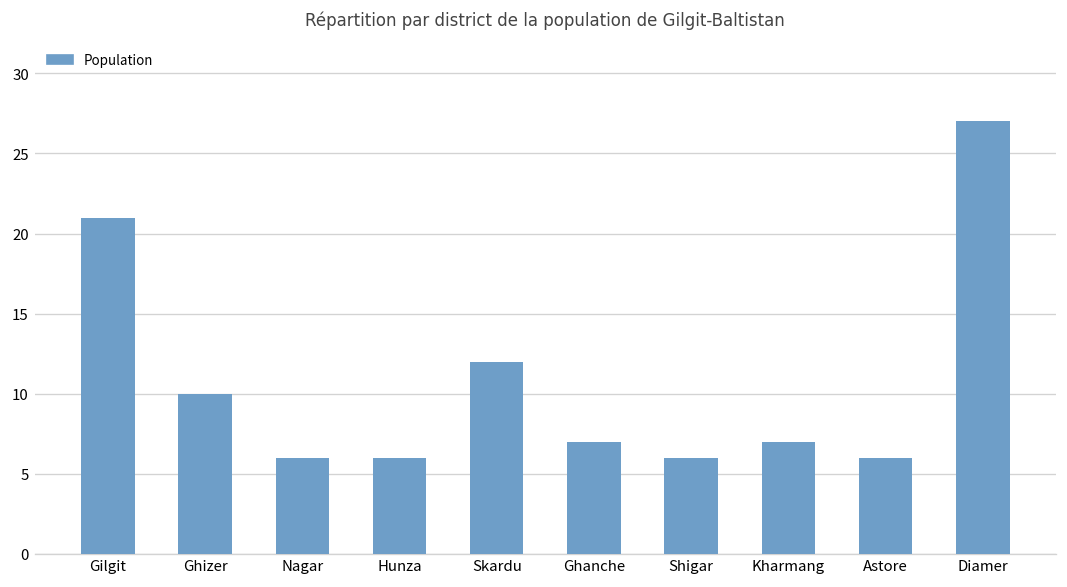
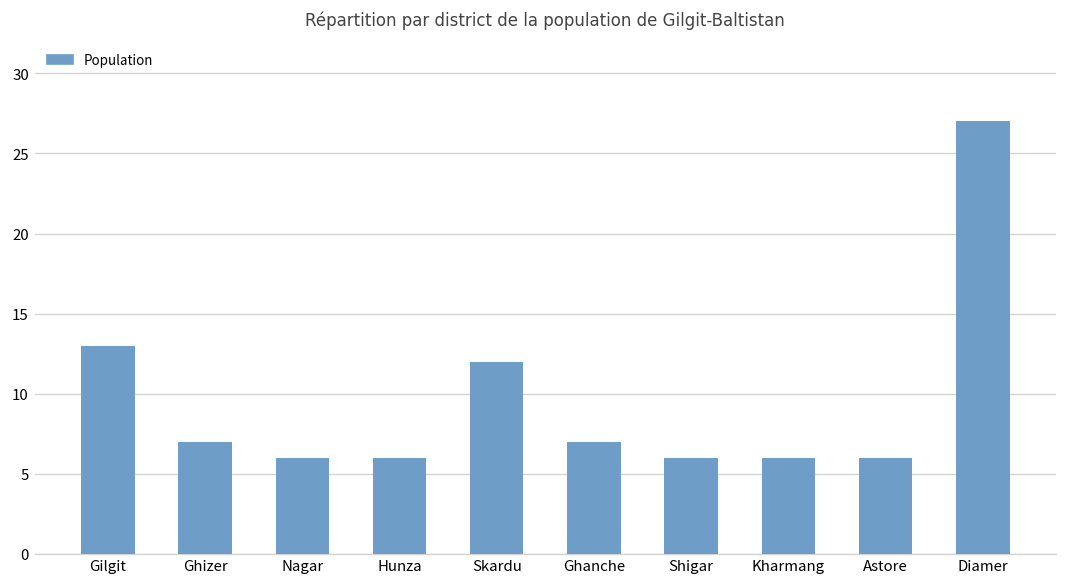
  {
-   "Gilgit": 21,
-   "Ghizer": 10,
+   "Gilgit": 13,
+   "Ghizer": 7,
    "Nagar": 6,
    "Hunza": 6,
    "Skardu": 12,
    "Ghanche": 7,
    "Shigar": 6,
-   "Kharmang": 7,
+   "Kharmang": 6,
    "Astore": 6,
    "Diamer": 27
  }
